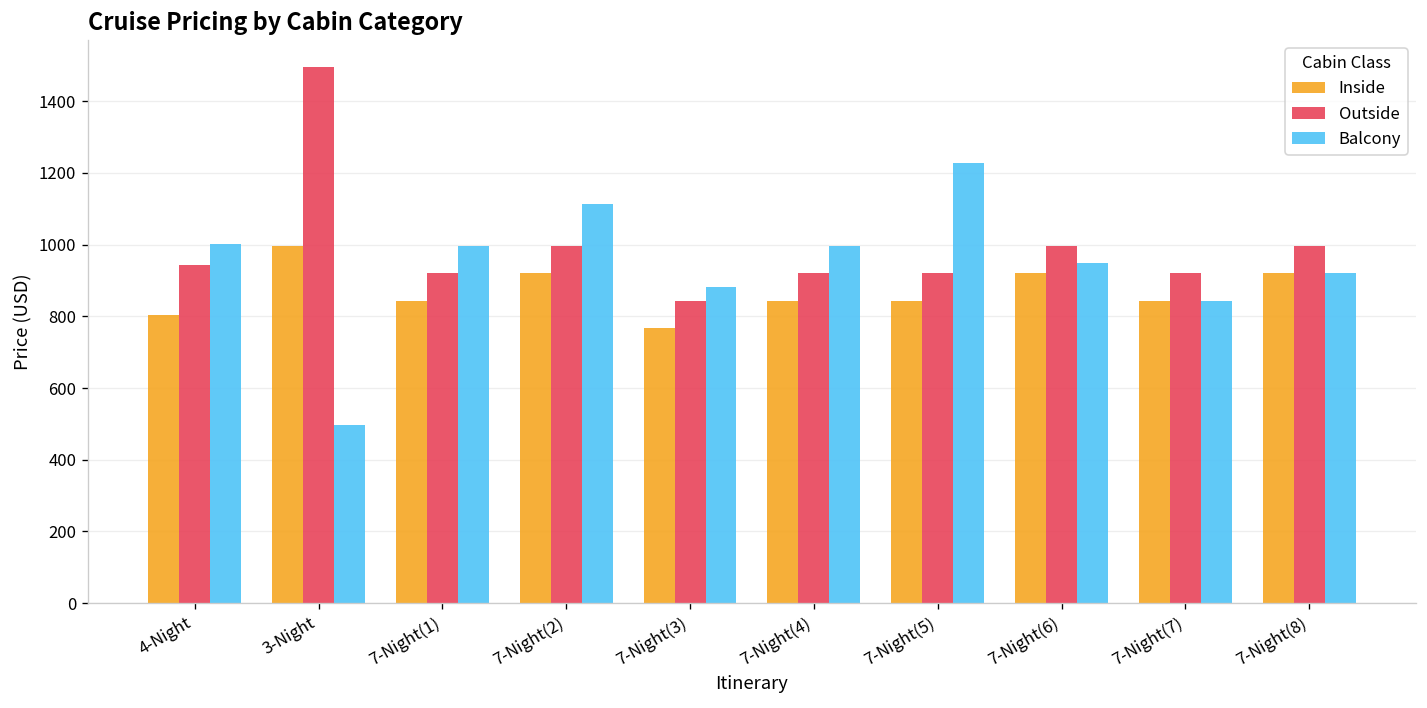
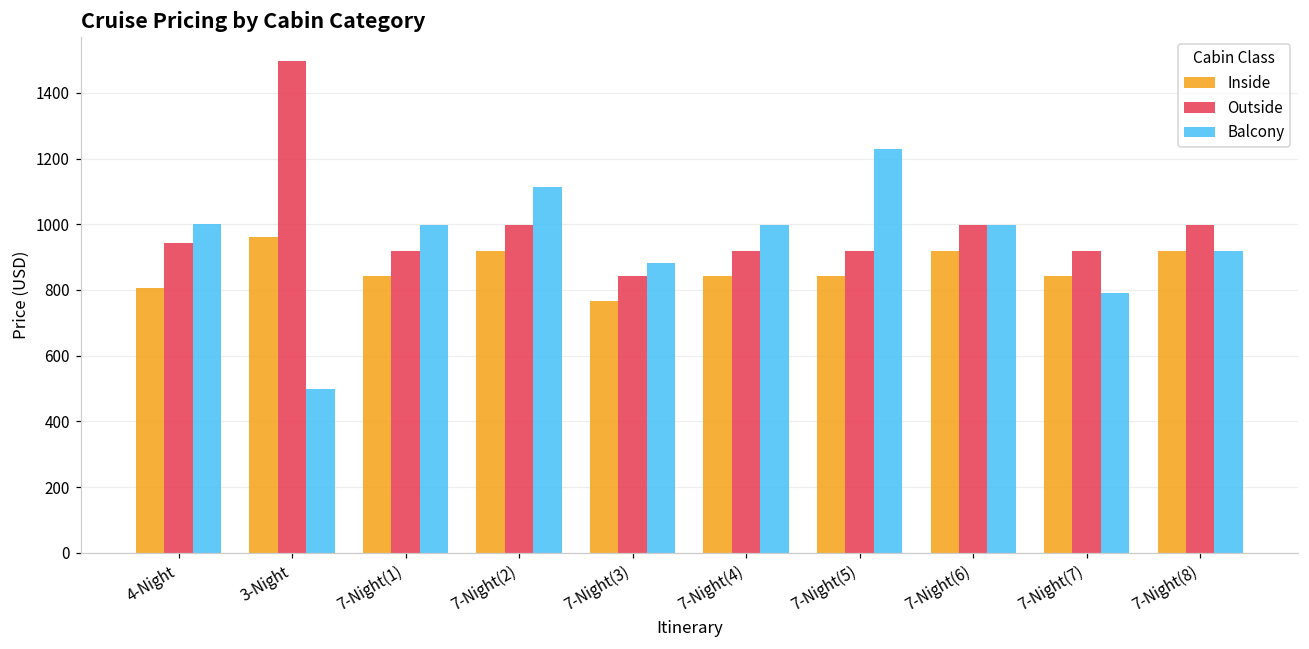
  {
    "Inside": {
      "4-Night": 810,
-     "3-Night": 1000,
+     "3-Night": 960,
      "7-Night(1)": 840,
      "7-Night(2)": 920,
      "7-Night(3)": 770,
      "7-Night(4)": 840,
      "7-Night(5)": 840,
      "7-Night(6)": 920,
      "7-Night(7)": 840,
      "7-Night(8)": 920
    },
    "Outside": {
      "4-Night": 940,
      "3-Night": 1500,
      "7-Night(1)": 920,
      "7-Night(2)": 1000,
      "7-Night(3)": 840,
      "7-Night(4)": 920,
      "7-Night(5)": 920,
      "7-Night(6)": 1000,
      "7-Night(7)": 920,
      "7-Night(8)": 1000
    },
    "Balcony": {
      "4-Night": 1000,
      "3-Night": 500,
      "7-Night(1)": 1000,
      "7-Night(2)": 1110,
      "7-Night(3)": 880,
      "7-Night(4)": 1000,
      "7-Night(5)": 1230,
-     "7-Night(6)": 950,
-     "7-Night(7)": 840,
+     "7-Night(6)": 1000,
+     "7-Night(7)": 790,
      "7-Night(8)": 920
    }
  }
